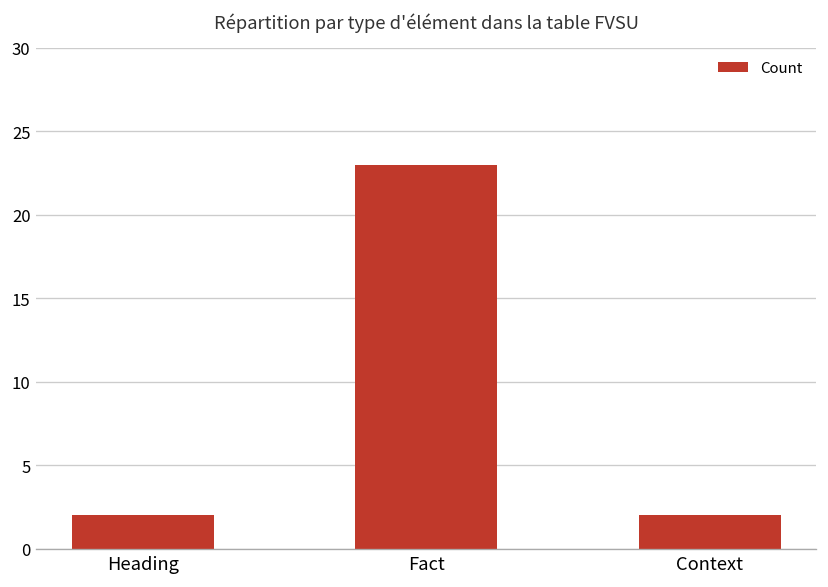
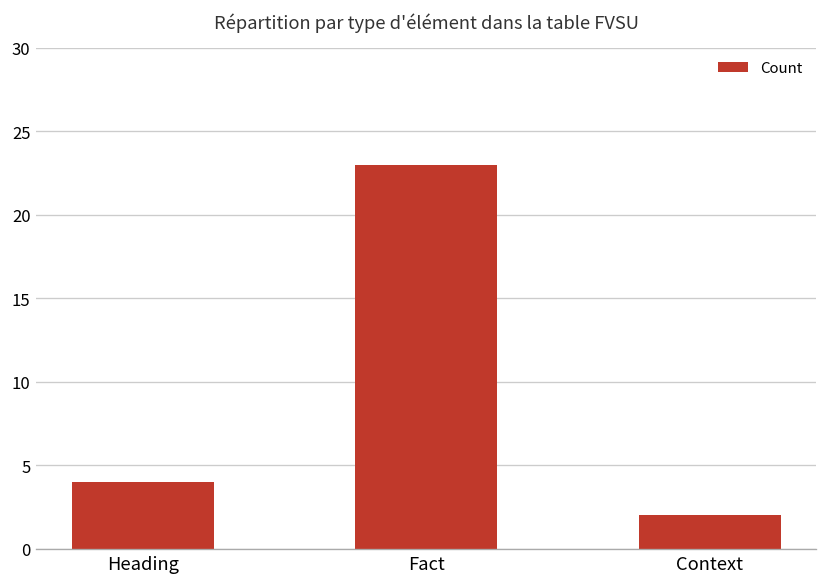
  {
-   "Heading": 2,
+   "Heading": 4,
    "Fact": 23,
    "Context": 2
  }
